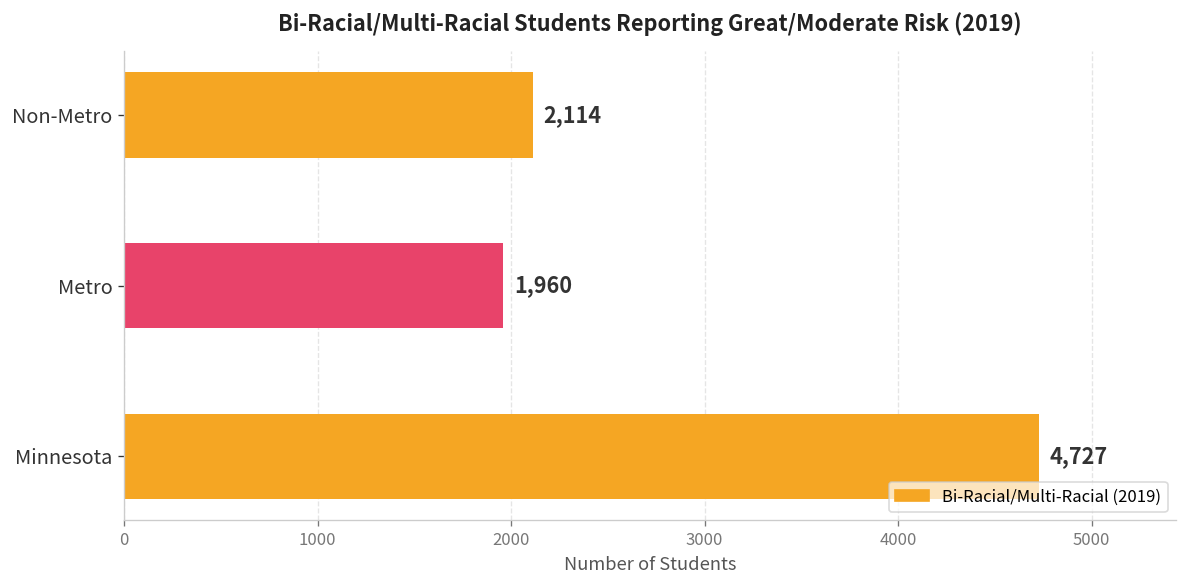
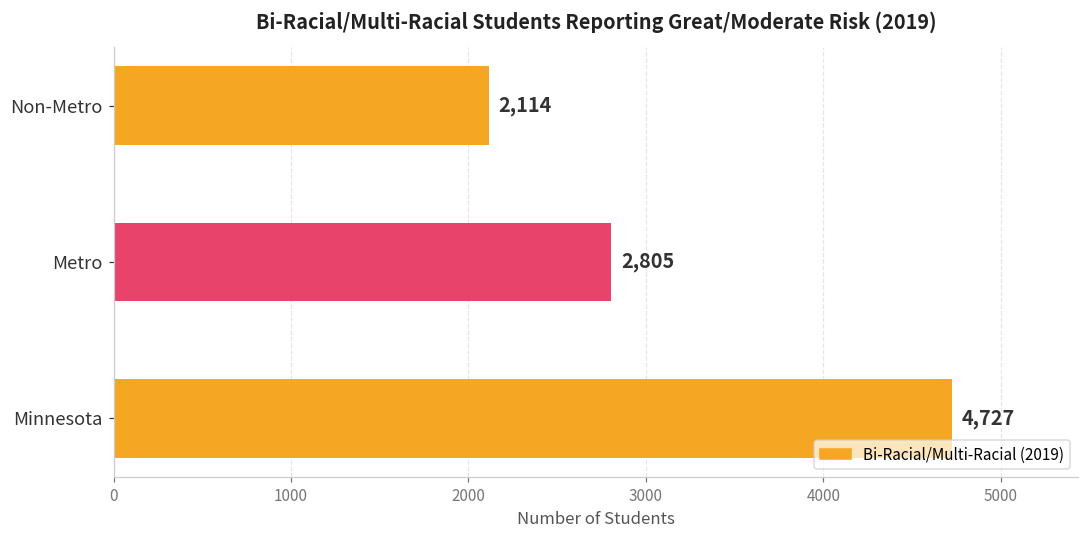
  {
    "Non-Metro": "2,114",
-   "Metro": "1,960",
+   "Metro": "2,805",
    "Minnesota": "4,727"
  }
